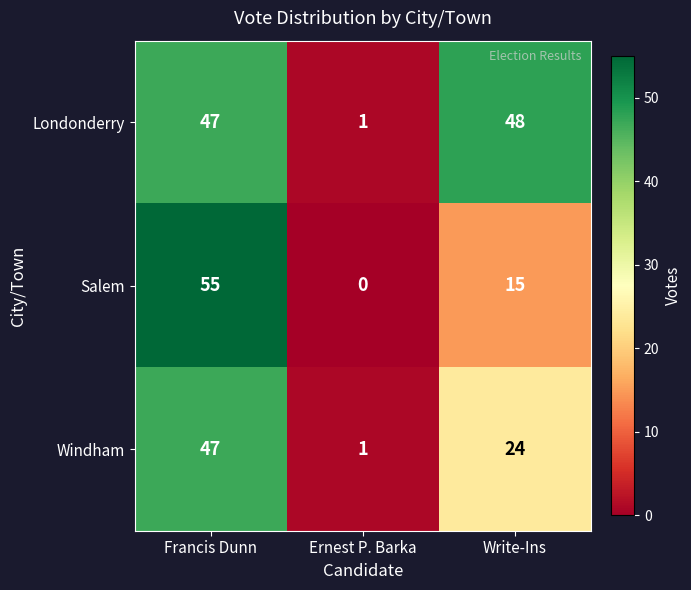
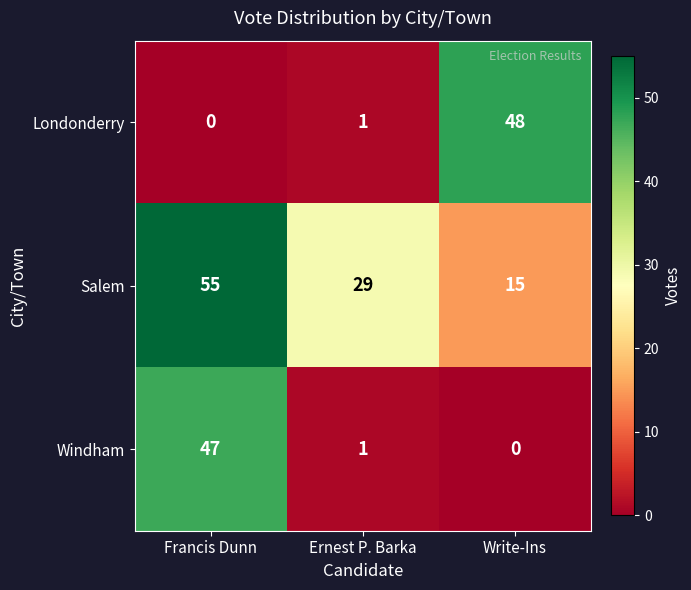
  {
    "Londonderry": {
-     "Francis Dunn": 47,
+     "Francis Dunn": 0,
      "Ernest P. Barka": 1
    },
    "Salem": {
      "Francis Dunn": 55,
-     "Ernest P. Barka": 0,
+     "Ernest P. Barka": 29,
      "Write-Ins": 15
    },
    "Windham": {
      "Francis Dunn": 47,
      "Ernest P. Barka": 1,
-     "Write-Ins": 24
+     "Write-Ins": 0
    }
  }
